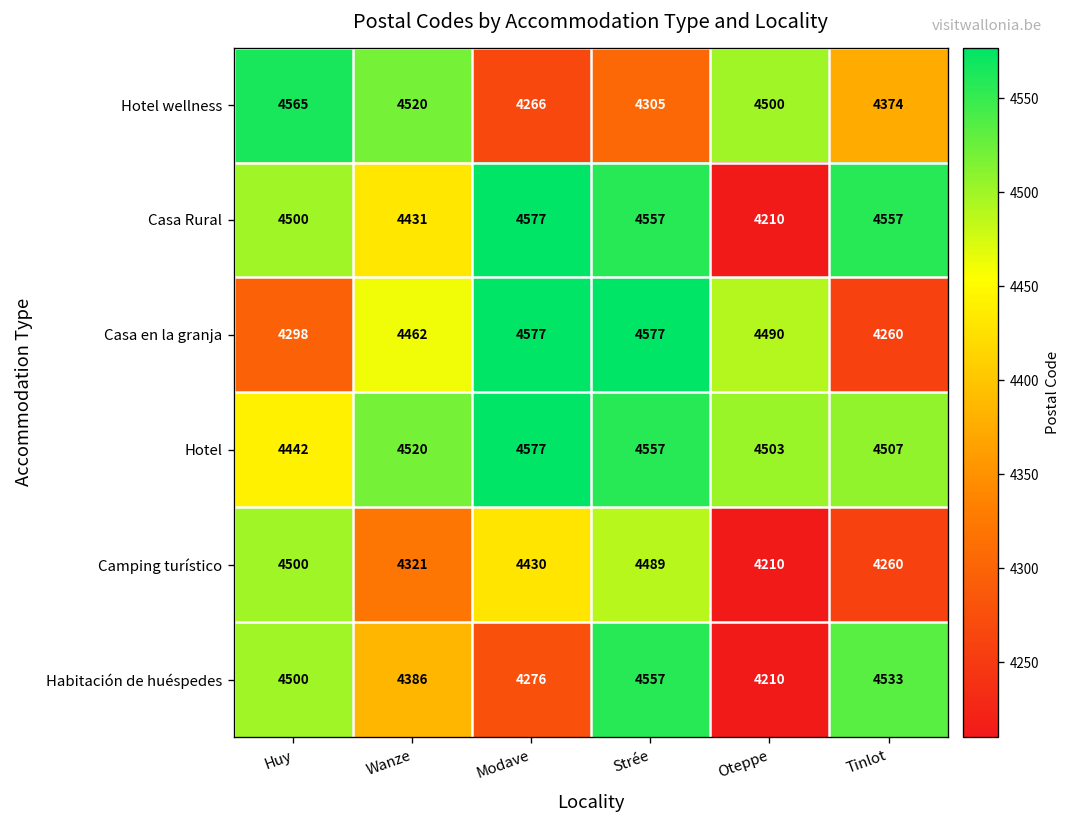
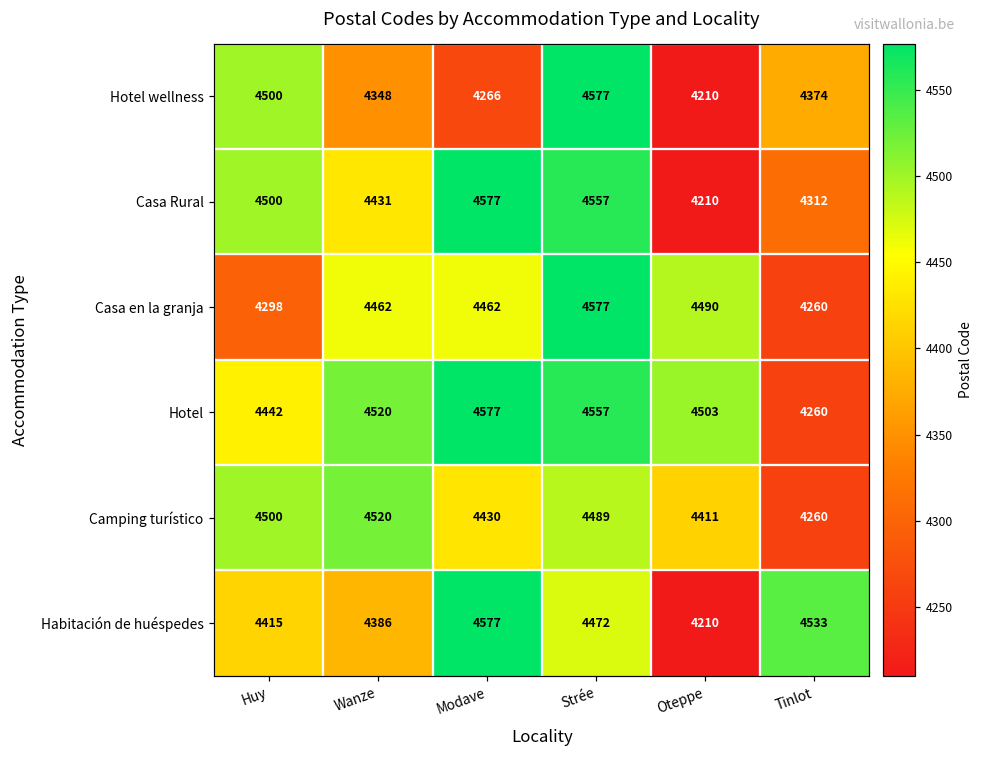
  {
    "Hotel wellness": {
-     "Huy": 4565,
-     "Wanze": 4520,
+     "Huy": 4500,
+     "Wanze": 4348,
      "Modave": 4266,
-     "Strée": 4305,
-     "Oteppe": 4500,
+     "Strée": 4577,
+     "Oteppe": 4210,
      "Tinlot": 4374
    },
    "Casa Rural": {
      "Huy": 4500,
      "Wanze": 4431,
      "Modave": 4577,
      "Strée": 4557,
      "Oteppe": 4210,
-     "Tinlot": 4557
+     "Tinlot": 4312
    },
    "Casa en la granja": {
      "Huy": 4298,
      "Wanze": 4462,
-     "Modave": 4577,
+     "Modave": 4462,
      "Strée": 4577,
      "Oteppe": 4490,
      "Tinlot": 4260
    },
    "Hotel": {
      "Huy": 4442,
      "Wanze": 4520,
      "Modave": 4577,
      "Strée": 4557,
      "Oteppe": 4503,
-     "Tinlot": 4507
+     "Tinlot": 4260
    },
    "Camping turístico": {
      "Huy": 4500,
-     "Wanze": 4321,
+     "Wanze": 4520,
      "Modave": 4430,
      "Strée": 4489,
-     "Oteppe": 4210,
+     "Oteppe": 4411,
      "Tinlot": 4260
    },
    "Habitación de huéspedes": {
-     "Huy": 4500,
+     "Huy": 4415,
      "Wanze": 4386,
-     "Modave": 4276,
-     "Strée": 4557,
+     "Modave": 4577,
+     "Strée": 4472,
      "Oteppe": 4210,
      "Tinlot": 4533
    }
  }
